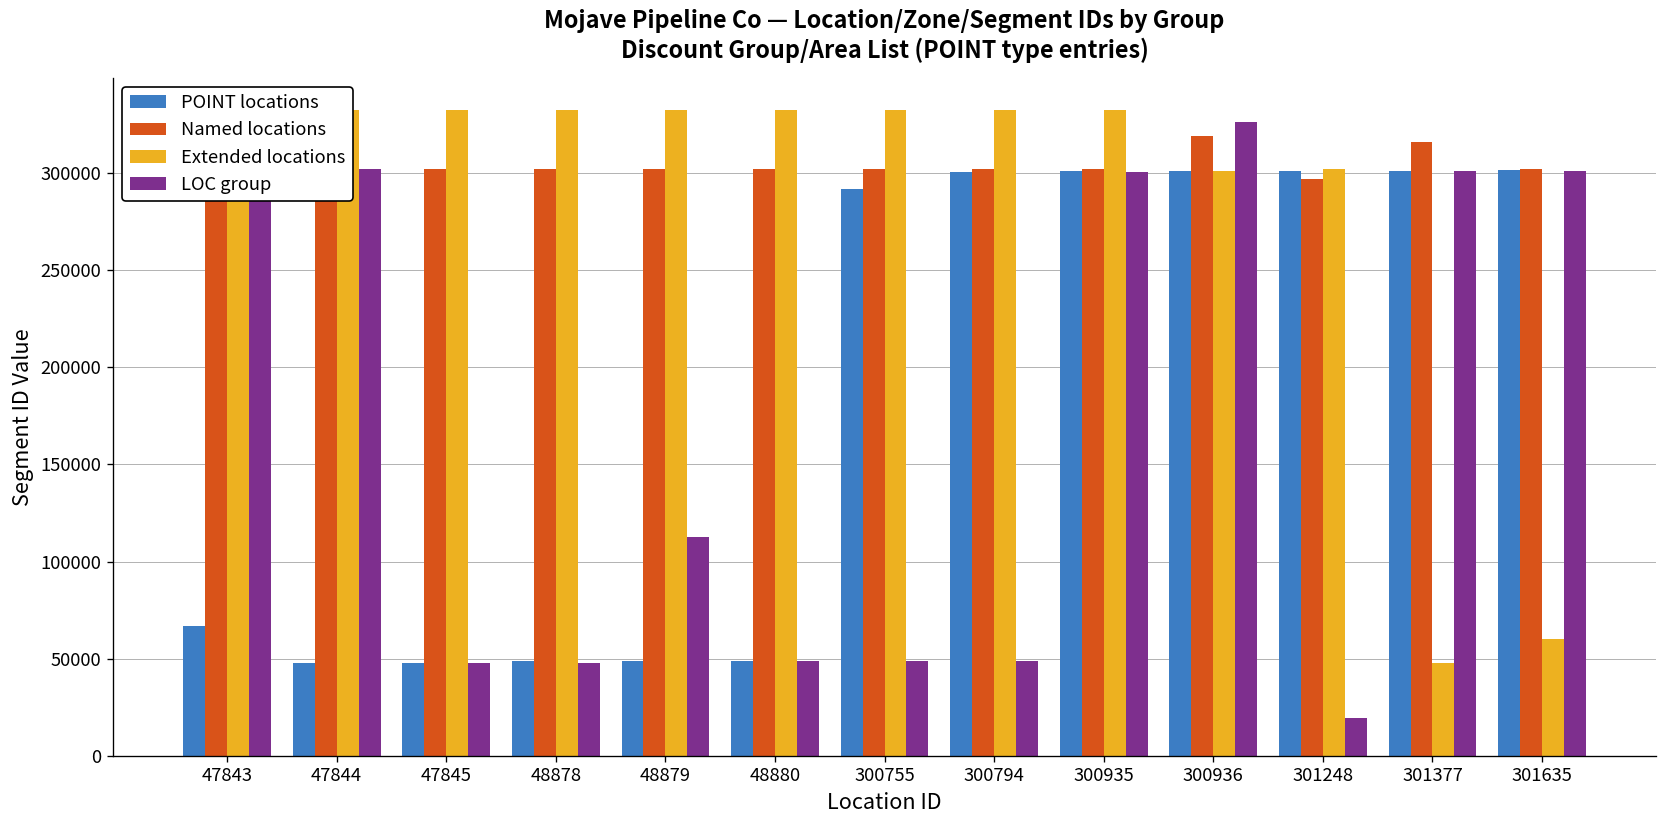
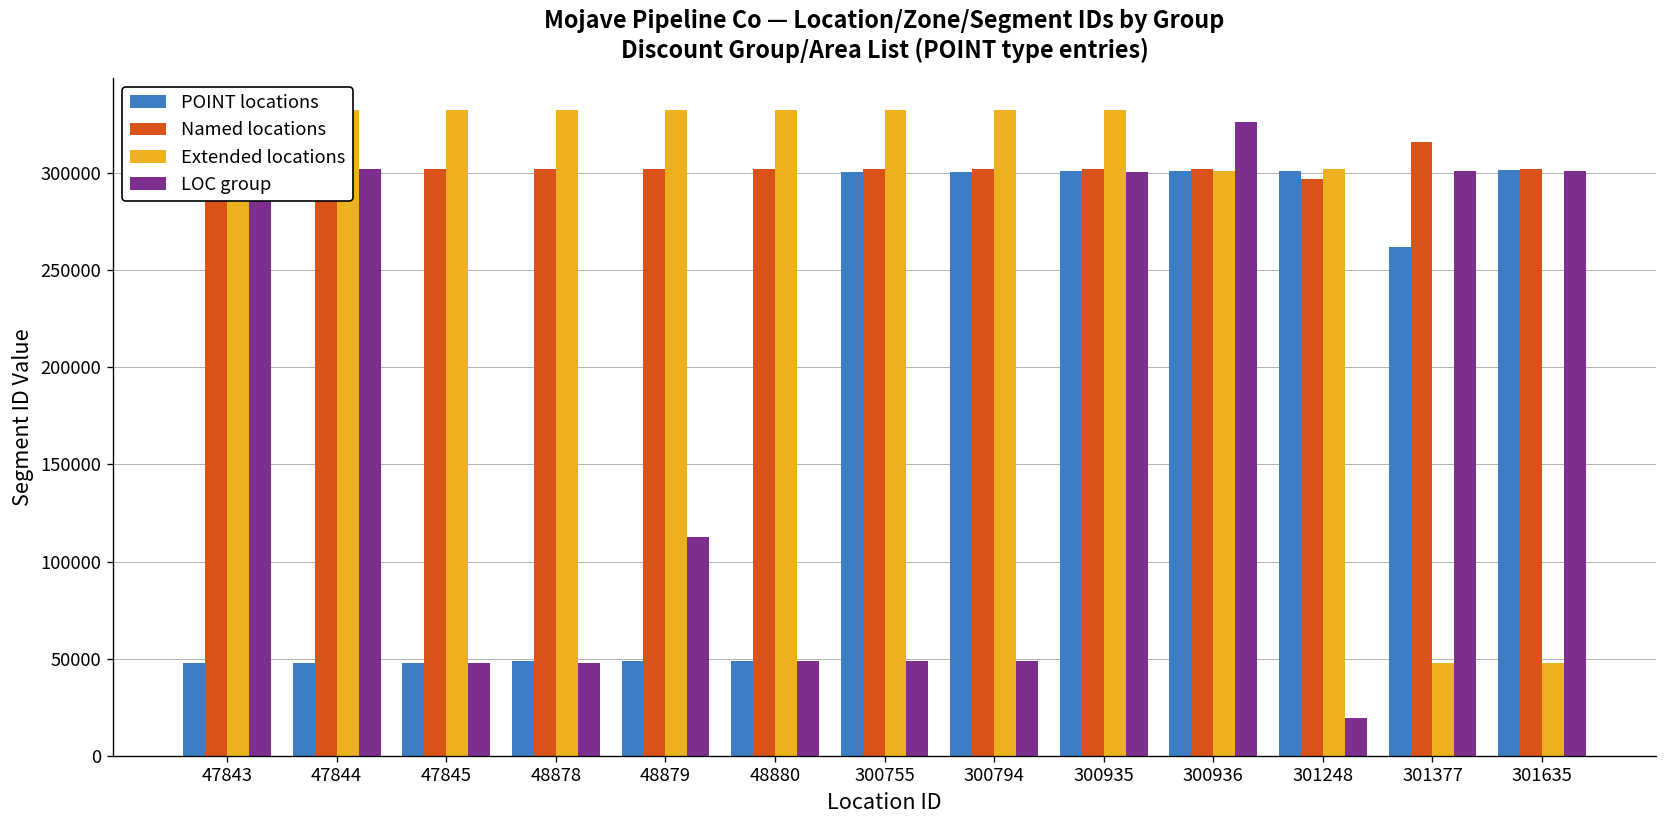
  {
    "POINT locations": {
-     "47843": 67000,
+     "47843": 48000,
      "47844": 48000,
      "47845": 48000,
      "48878": 49000,
      "48879": 49000,
      "48880": 49000,
-     "300755": 292000,
+     "300755": 301000,
      "300794": 301000,
      "300935": 301000,
      "300936": 301000,
      "301248": 301000,
-     "301377": 301000,
+     "301377": 262000,
      "301635": 302000
    },
    "Named locations": {
      "47845": 302000,
      "48878": 302000,
      "48879": 302000,
      "48880": 302000,
      "300755": 302000,
      "300794": 302000,
      "300935": 302000,
-     "300936": 319000,
+     "300936": 302000,
      "301248": 297000,
      "301377": 316000,
      "301635": 302000
    },
    "Extended locations": {
      "47845": 333000,
      "48878": 333000,
      "48879": 333000,
      "48880": 333000,
      "300755": 333000,
      "300794": 333000,
      "300935": 333000,
      "300936": 301000,
      "301248": 302000,
      "301377": 48000,
-     "301635": 60000
+     "301635": 48000
    },
    "LOC group": {
      "47844": 302000,
      "47845": 48000,
      "48878": 48000,
      "48879": 112000,
      "48880": 49000,
      "300755": 49000,
      "300794": 49000,
      "300935": 301000,
      "300936": 326000,
      "301248": 20000,
      "301377": 301000,
      "301635": 301000
    }
  }
